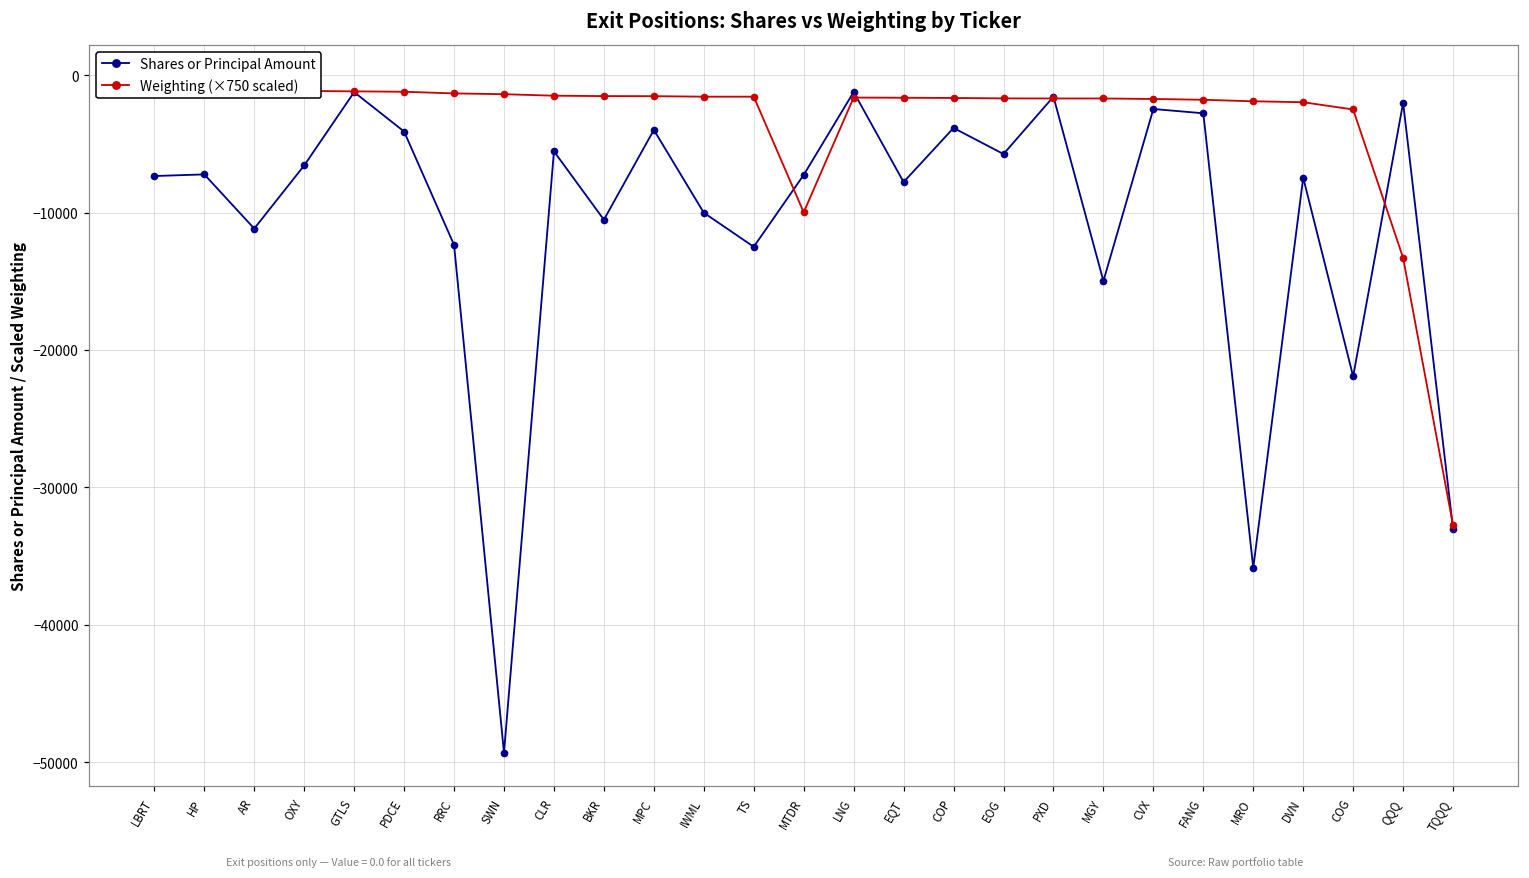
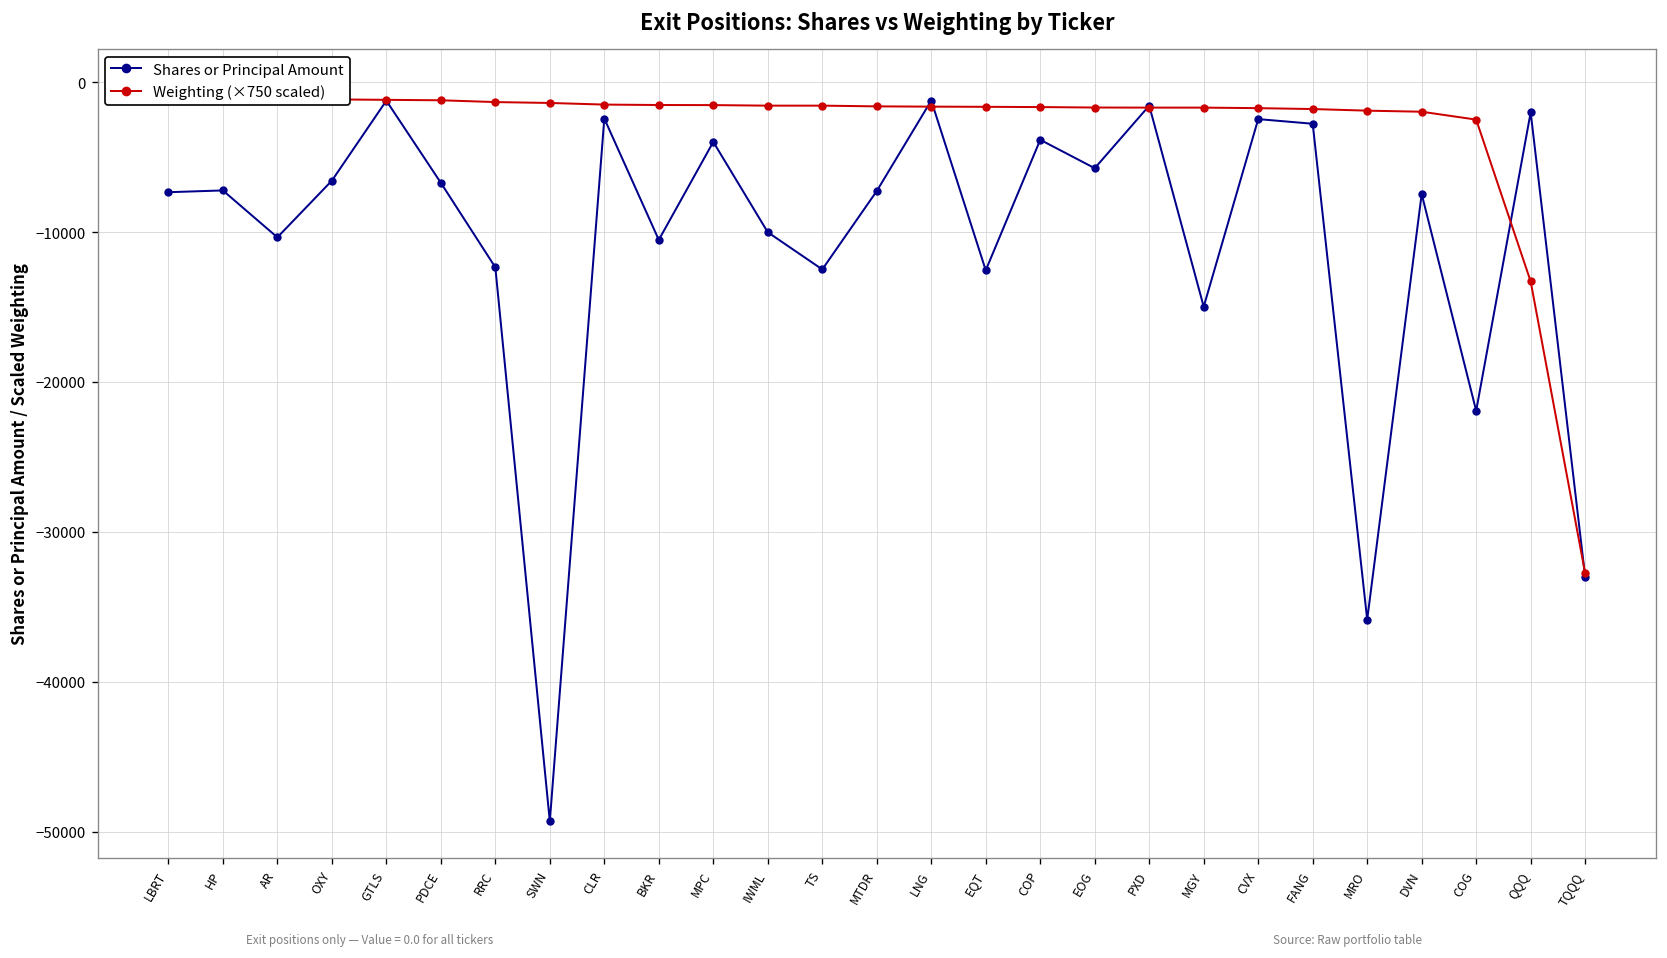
  {
    "Shares or Principal Amount": {
      "LBRT": -7300,
      "HP": -7200,
-     "AR": -11200,
+     "AR": -10300,
      "OXY": -6600,
-     "PDCE": -4100,
+     "PDCE": -6700,
      "RRC": -12300,
      "SWN": -49300,
-     "CLR": -5500,
+     "CLR": -2400,
      "BKR": -10500,
      "MPC": -4000,
      "IWML": -10000,
      "TS": -12500,
      "MTDR": -7300,
      "LNG": -1200,
-     "EQT": -7800,
+     "EQT": -12500,
      "COP": -3800,
      "EOG": -5700,
      "MGY": -15000,
      "CVX": -2500,
      "FANG": -2800,
      "MRO": -35900,
      "DVN": -7500,
      "COG": -21900,
      "QQQ": -2000,
      "TQQQ": -33000
    },
    "Weighting (×750 scaled)": {
      "PDCE": -1200,
      "RRC": -1300,
      "SWN": -1400,
      "CLR": -1500,
      "BKR": -1500,
      "MPC": -1500,
      "IWML": -1600,
      "TS": -1600,
-     "MTDR": -10000,
+     "MTDR": -1600,
      "LNG": -1600,
      "EQT": -1600,
      "COP": -1600,
      "EOG": -1700,
      "MGY": -1700,
      "CVX": -1700,
      "FANG": -1800,
      "MRO": -1900,
      "DVN": -2000,
      "COG": -2500,
      "QQQ": -13300,
      "TQQQ": -32800
    }
  }
